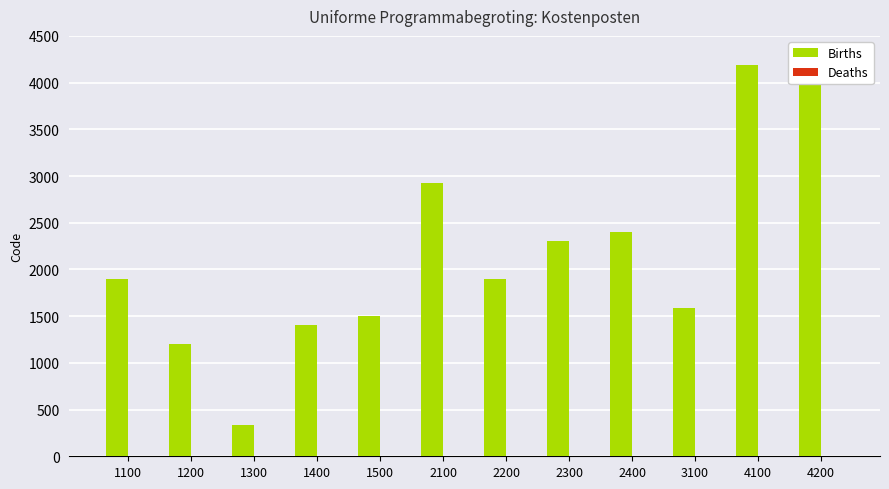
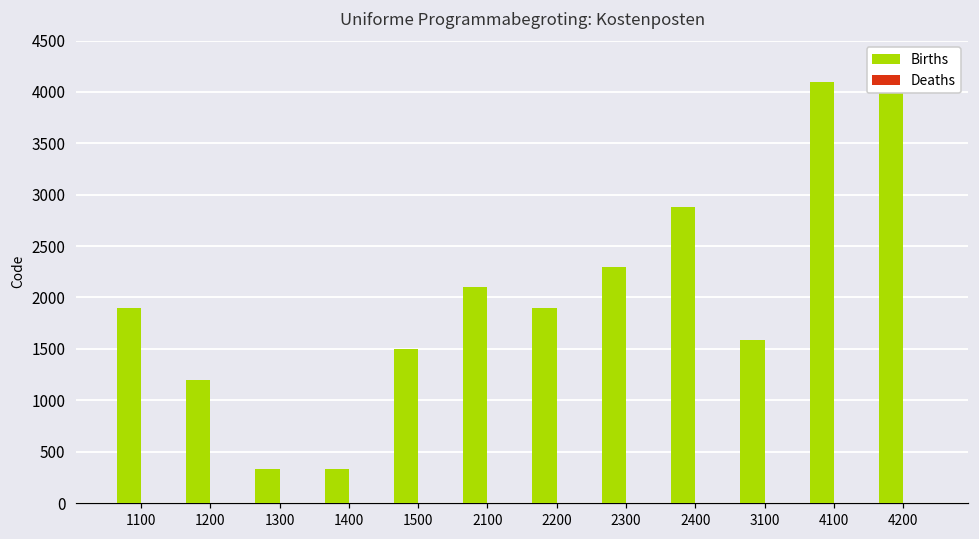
  {
    "Births": {
      "1100": 1900,
      "1200": 1200,
      "1300": 300,
-     "1400": 1400,
+     "1400": 300,
      "1500": 1500,
-     "2100": 2900,
+     "2100": 2100,
      "2200": 1900,
      "2300": 2300,
-     "2400": 2400,
+     "2400": 2900,
      "3100": 1600,
-     "4100": 4200
+     "4100": 4100
    },
    "Deaths": {
      "1100": 0,
      "1200": 0,
      "1300": 0,
      "1400": 0,
      "1500": 0,
      "2100": 0,
      "2200": 0,
      "2300": 0,
      "2400": 0,
      "3100": 0,
      "4100": 0,
      "4200": 0
    }
  }
